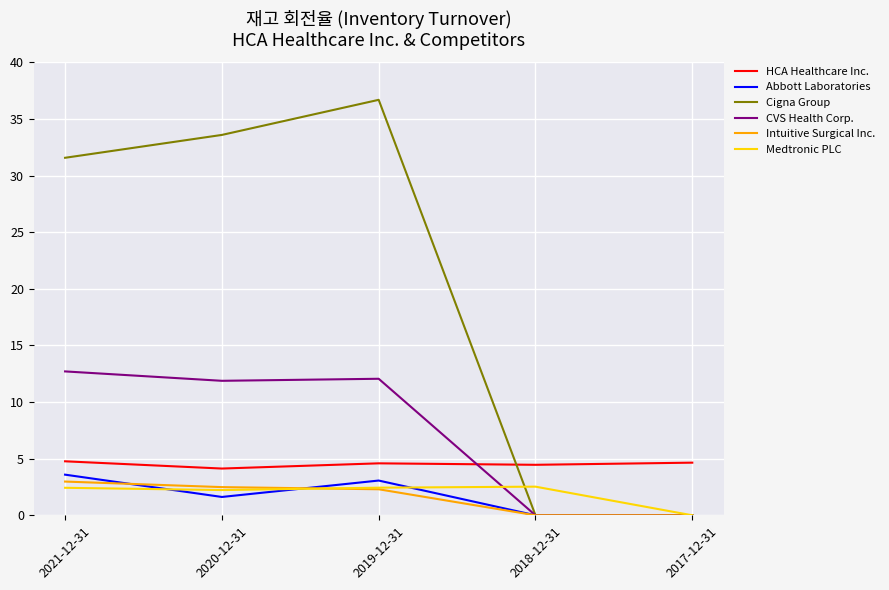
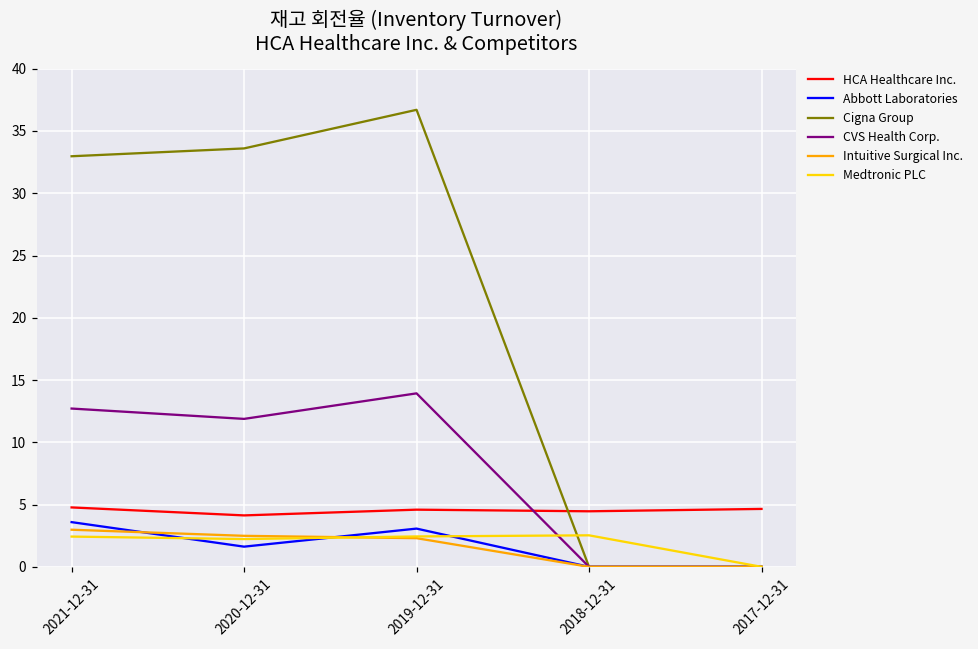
  {
    "HCA Healthcare Inc.": {
      "2021-12-31": 4.8,
      "2020-12-31": 4.1,
      "2019-12-31": 4.6,
      "2018-12-31": 4.5,
      "2017-12-31": 4.7
    },
    "Abbott Laboratories": {
      "2021-12-31": 3.6,
      "2020-12-31": 1.6,
      "2019-12-31": 3.1
    },
    "Cigna Group": {
-     "2021-12-31": 31.6,
+     "2021-12-31": 33.0,
      "2020-12-31": 33.6,
      "2019-12-31": 36.7
    },
    "CVS Health Corp.": {
      "2021-12-31": 12.7,
      "2020-12-31": 11.9,
-     "2019-12-31": 12.1
+     "2019-12-31": 13.9
    }
  }
